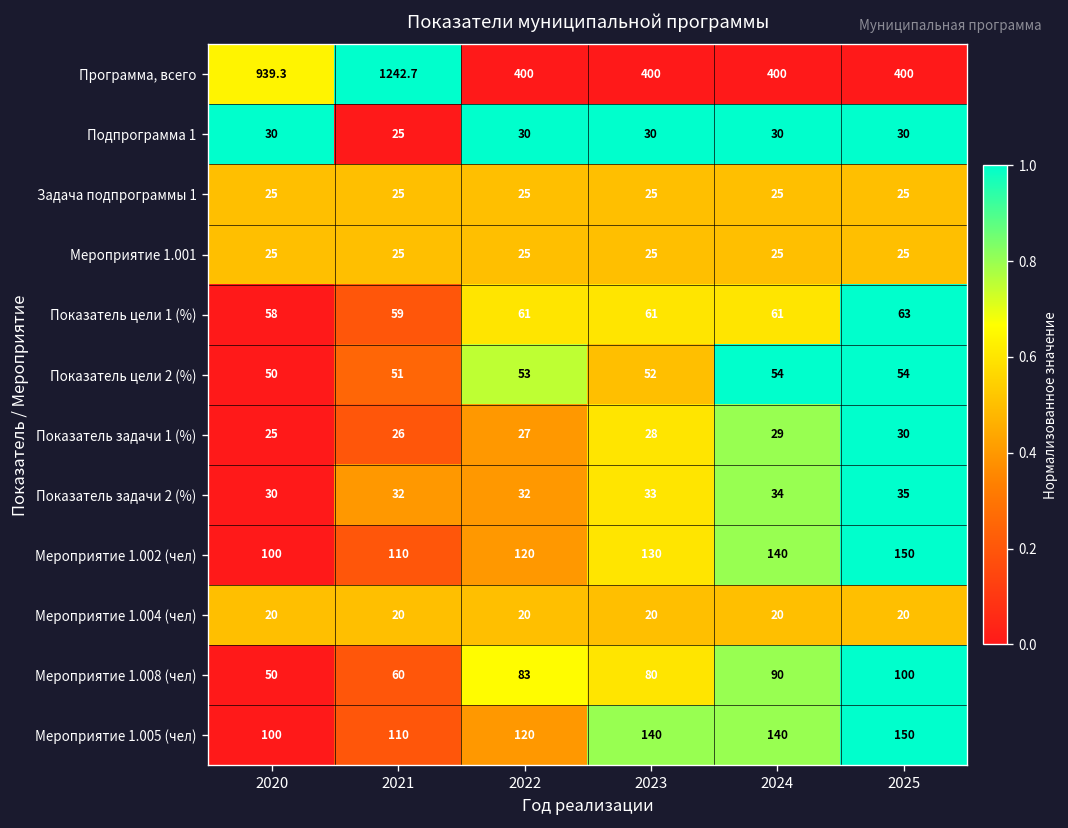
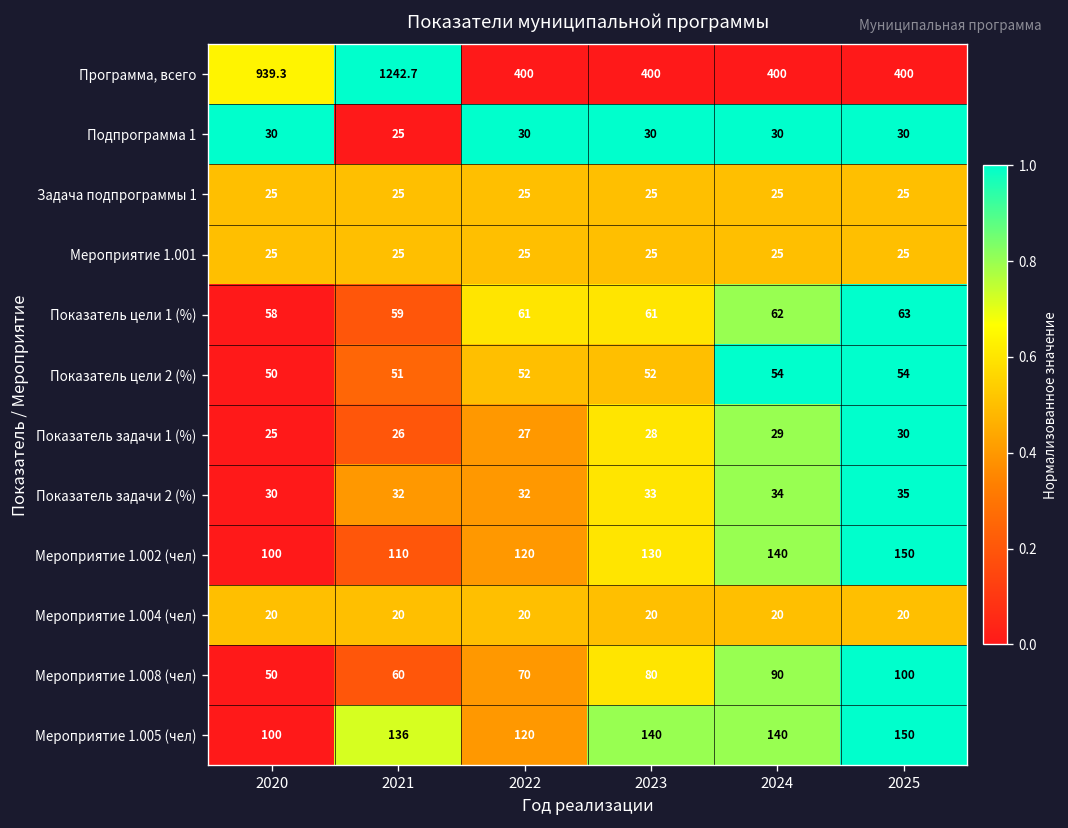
  {
    "Программа, всего": {
      "2020": 939.3,
      "2021": 1242.7,
      "2022": 400,
      "2023": 400,
      "2024": 400,
      "2025": 400
    },
    "Подпрограмма 1": {
      "2020": 30,
      "2021": 25,
      "2022": 30,
      "2023": 30,
      "2024": 30,
      "2025": 30
    },
    "Задача подпрограммы 1": {
      "2020": 25,
      "2021": 25,
      "2022": 25,
      "2023": 25,
      "2024": 25,
      "2025": 25
    },
    "Мероприятие 1.001": {
      "2020": 25,
      "2021": 25,
      "2022": 25,
      "2023": 25,
      "2024": 25,
      "2025": 25
    },
    "Показатель цели 1 (%)": {
      "2020": 58,
      "2021": 59,
      "2022": 61,
      "2023": 61,
-     "2024": 61,
+     "2024": 62,
      "2025": 63
    },
    "Показатель цели 2 (%)": {
      "2020": 50,
      "2021": 51,
-     "2022": 53,
+     "2022": 52,
      "2023": 52,
      "2024": 54,
      "2025": 54
    },
    "Показатель задачи 1 (%)": {
      "2020": 25,
      "2021": 26,
      "2022": 27,
      "2023": 28,
      "2024": 29,
      "2025": 30
    },
    "Показатель задачи 2 (%)": {
      "2020": 30,
      "2021": 32,
      "2022": 32,
      "2023": 33,
      "2024": 34,
      "2025": 35
    },
    "Мероприятие 1.002 (чел)": {
      "2020": 100,
      "2021": 110,
      "2022": 120,
      "2023": 130,
      "2024": 140,
      "2025": 150
    },
    "Мероприятие 1.004 (чел)": {
      "2020": 20,
      "2021": 20,
      "2022": 20,
      "2023": 20,
      "2024": 20,
      "2025": 20
    },
    "Мероприятие 1.008 (чел)": {
      "2020": 50,
      "2021": 60,
-     "2022": 83,
+     "2022": 70,
      "2023": 80,
      "2024": 90,
      "2025": 100
    },
    "Мероприятие 1.005 (чел)": {
      "2020": 100,
-     "2021": 110,
+     "2021": 136,
      "2022": 120,
      "2023": 140,
      "2024": 140,
      "2025": 150
    }
  }
